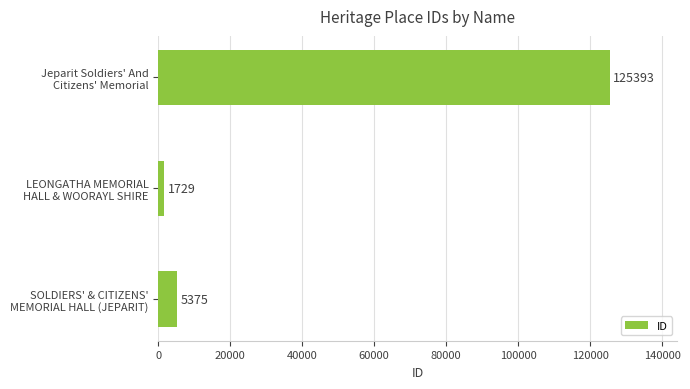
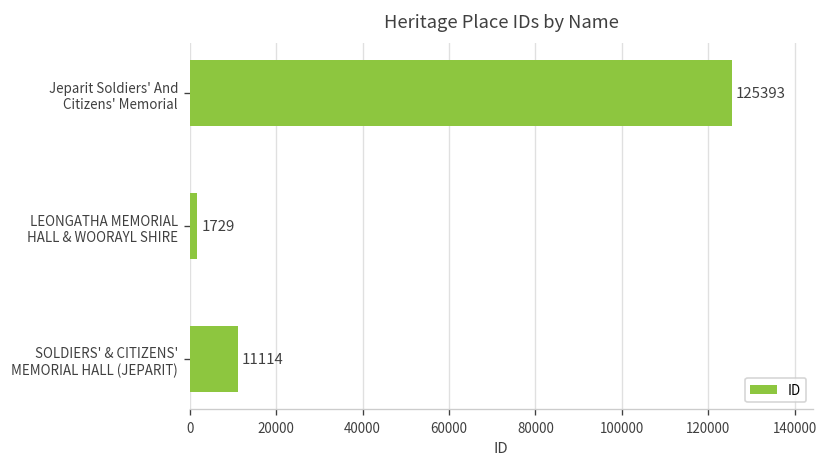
  {
    "Jeparit Soldiers' And Citizens' Memorial": 125393,
    "LEONGATHA MEMORIAL HALL & WOORAYL SHIRE": 1729,
-   "SOLDIERS' & CITIZENS' MEMORIAL HALL (JEPARIT)": 5375
+   "SOLDIERS' & CITIZENS' MEMORIAL HALL (JEPARIT)": 11114
  }
